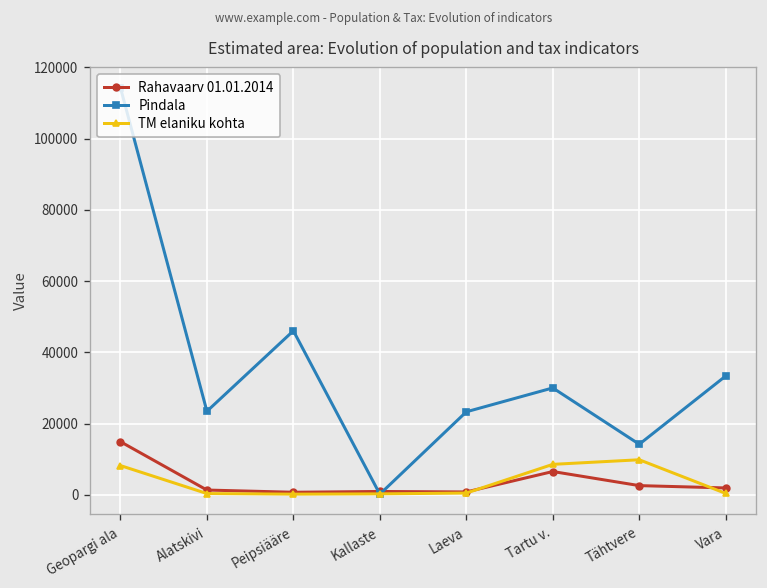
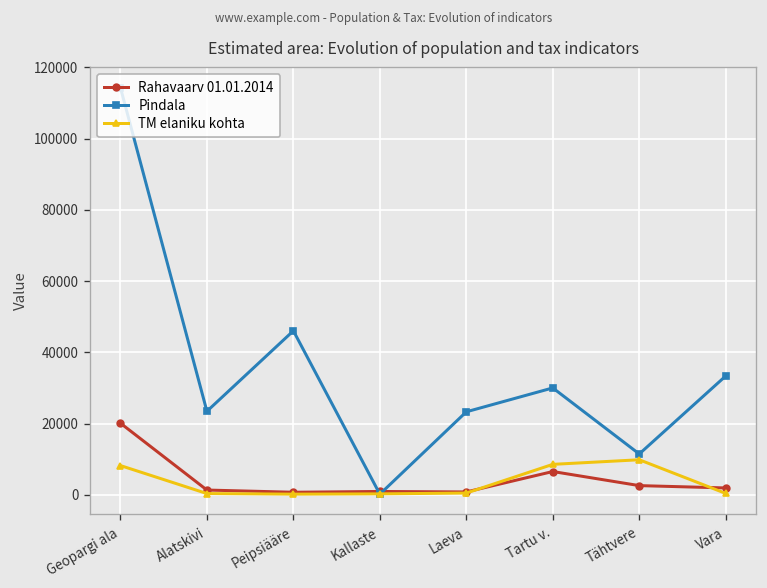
  {
    "Rahavaarv 01.01.2014": {
-     "Geopargi ala": 15000,
+     "Geopargi ala": 20000,
      "Alatskivi": 1000,
      "Tartu v.": 7000,
      "Tähtvere": 3000,
      "Vara": 2000
    },
    "Pindala": {
      "Alatskivi": 23000,
      "Peipsiääre": 46000,
      "Laeva": 23000,
      "Tartu v.": 30000,
-     "Tähtvere": 14000,
+     "Tähtvere": 11000,
      "Vara": 33000
    },
    "TM elaniku kohta": {
      "Geopargi ala": 8000,
      "Alatskivi": 0,
      "Tartu v.": 9000,
      "Tähtvere": 10000,
      "Vara": 0
    }
  }
